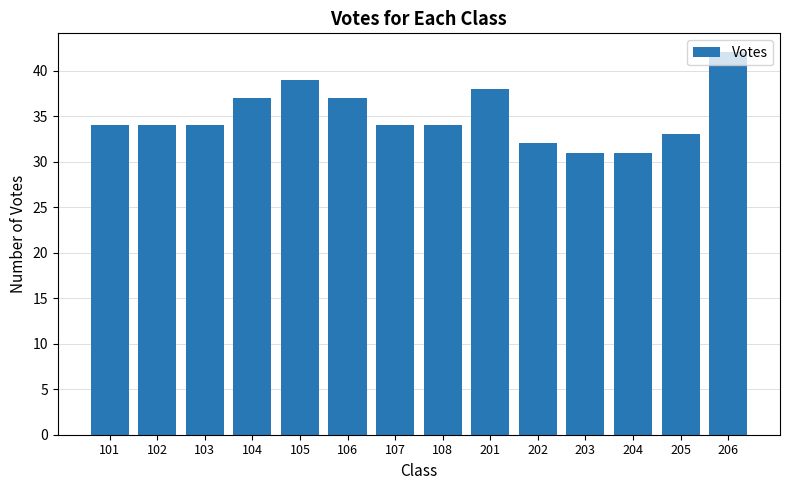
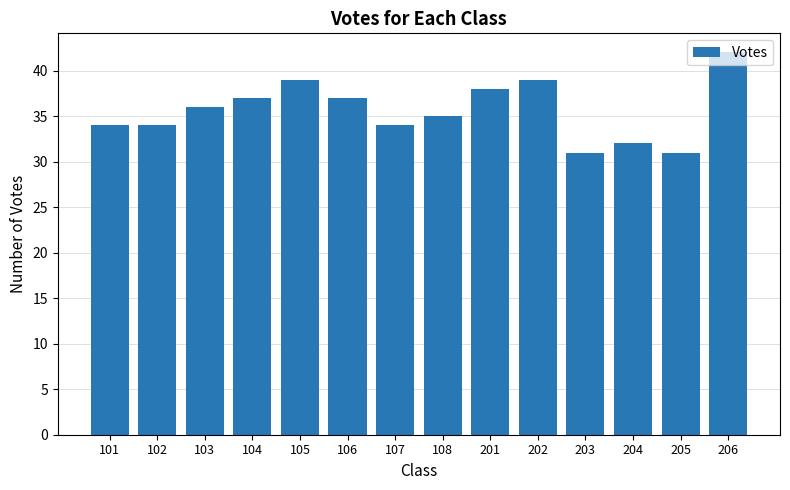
  {
    "101": 34,
    "102": 34,
-   "103": 34,
+   "103": 36,
    "104": 37,
    "105": 39,
    "106": 37,
    "107": 34,
-   "108": 34,
+   "108": 35,
    "201": 38,
-   "202": 32,
+   "202": 39,
    "203": 31,
-   "204": 31,
-   "205": 33
+   "204": 32,
+   "205": 31
  }
